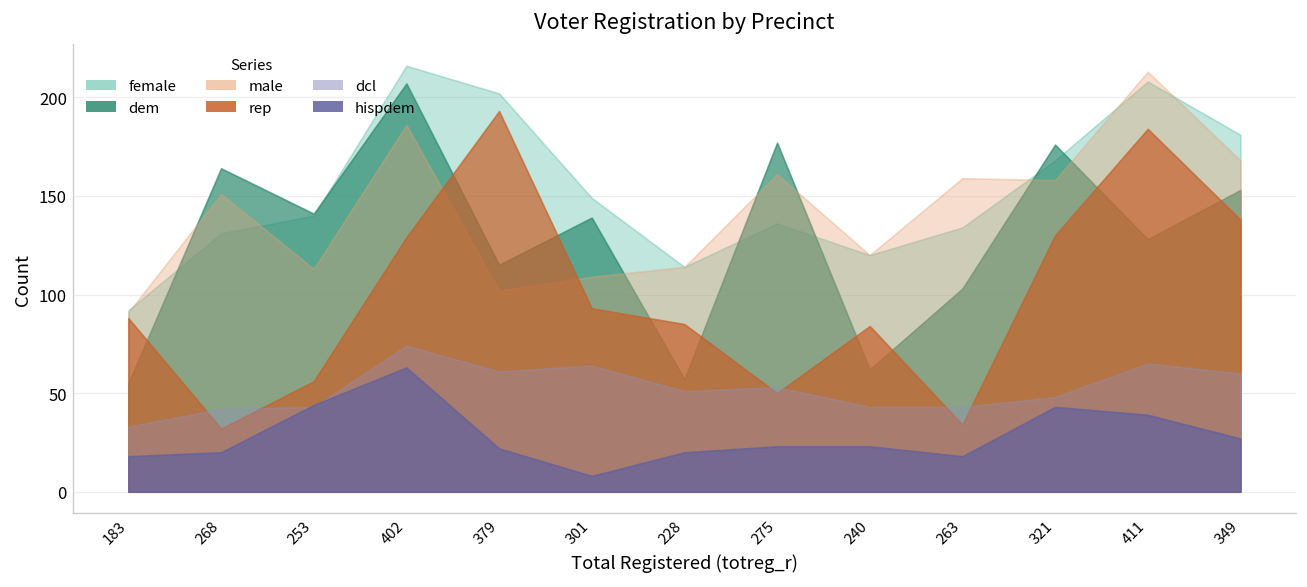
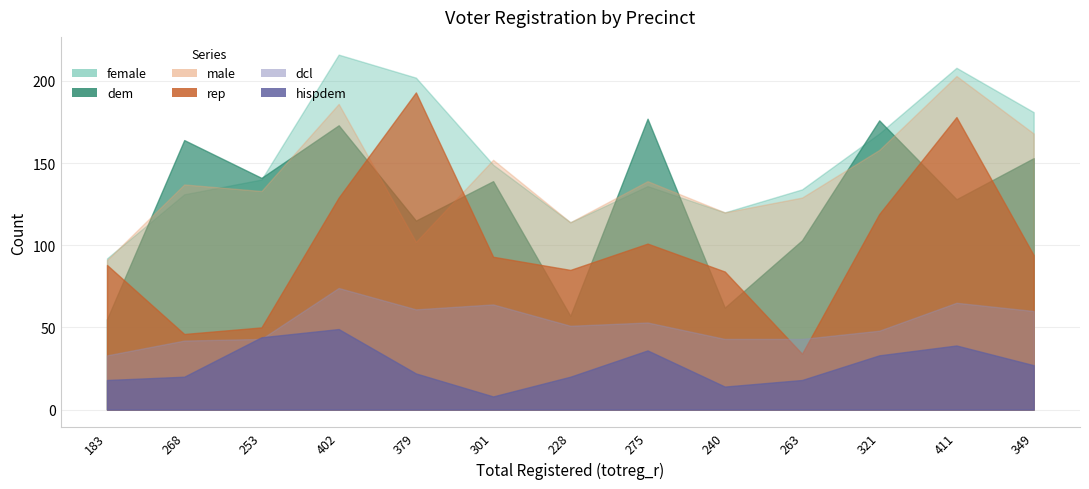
  {
    "dem": {
      "183": 55,
      "268": 164,
-     "402": 207,
+     "402": 173,
      "379": 115,
      "301": 139,
      "228": 57,
      "275": 177,
      "240": 62,
      "263": 103,
      "321": 176,
      "411": 128,
      "349": 153
    },
    "male": {
-     "268": 151,
-     "253": 113,
+     "268": 137,
+     "253": 133,
      "402": 186,
      "379": 102,
-     "301": 109,
-     "275": 161,
-     "263": 159,
+     "301": 152,
+     "275": 139,
+     "263": 129,
      "321": 158,
-     "411": 213,
+     "411": 203,
      "349": 168
    },
    "rep": {
      "183": 88,
-     "268": 32,
-     "253": 56,
+     "268": 46,
+     "253": 50,
      "402": 129,
      "379": 193,
      "301": 93,
      "228": 85,
-     "275": 50,
+     "275": 101,
      "240": 84,
      "263": 34,
-     "321": 130,
-     "411": 184,
-     "349": 138
+     "321": 119,
+     "411": 178,
+     "349": 94
    },
    "hispdem": {
      "183": 18,
      "268": 20,
-     "402": 63,
+     "402": 49,
      "379": 22,
      "301": 8,
      "228": 20,
-     "275": 23,
-     "240": 23,
+     "275": 36,
+     "240": 14,
      "263": 18,
-     "321": 43,
+     "321": 33,
      "411": 39,
      "349": 27
    }
  }
